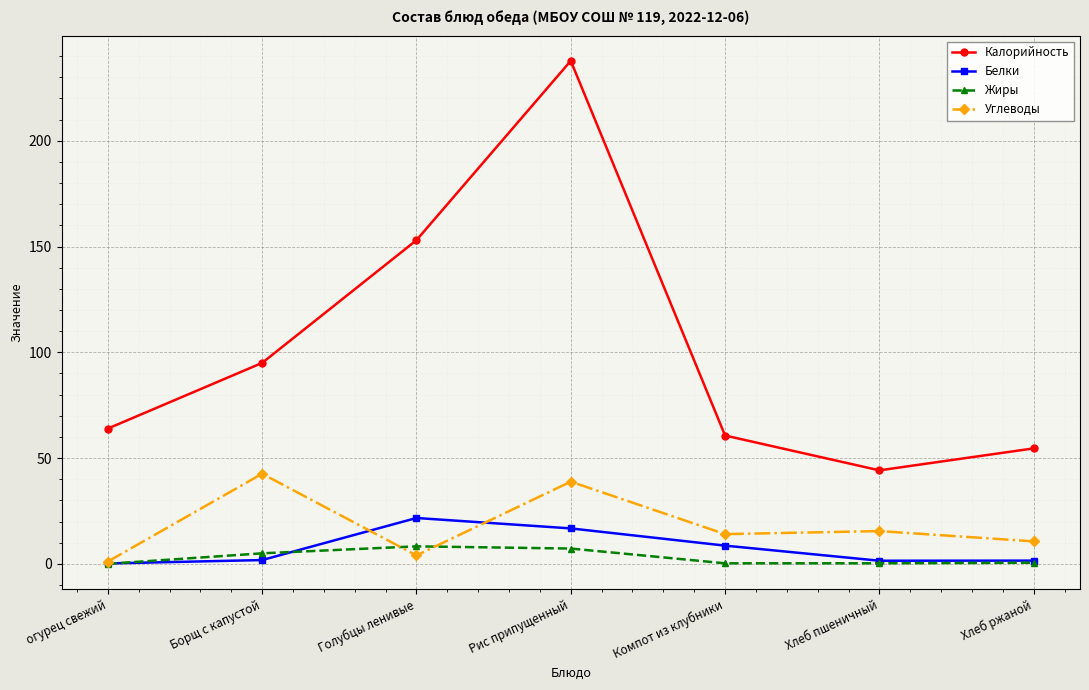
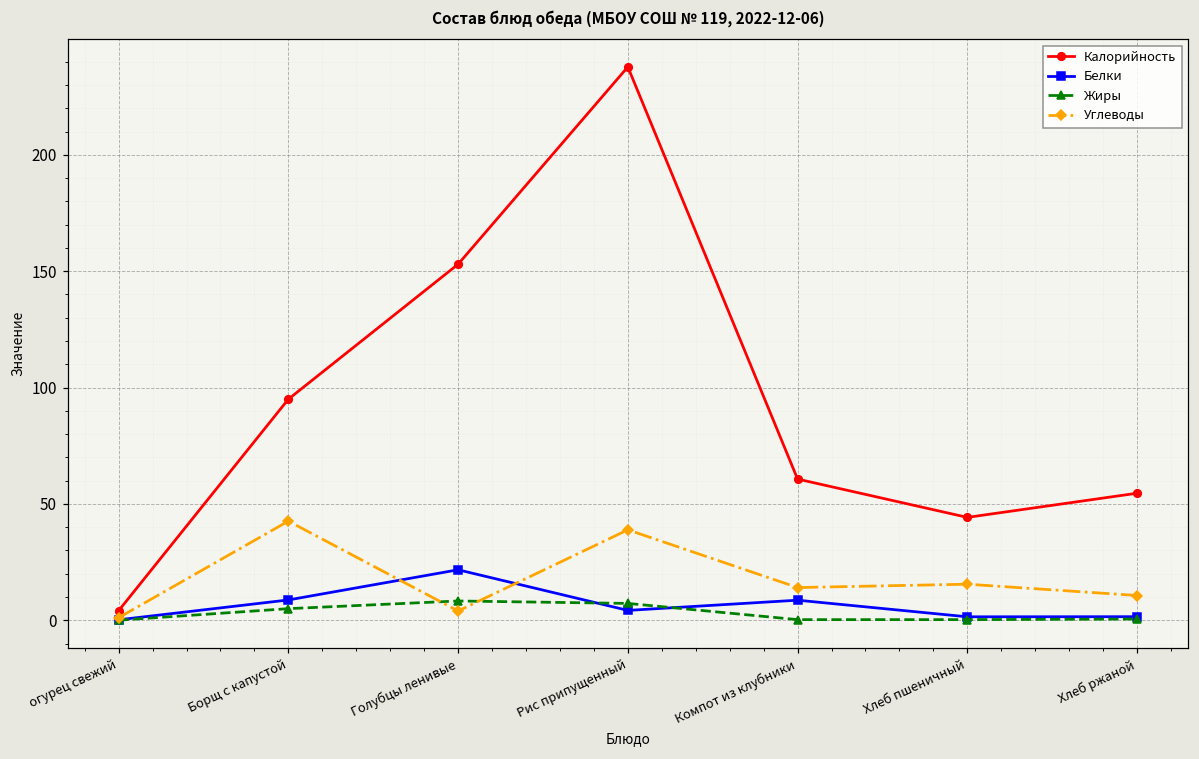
  {
    "Калорийность": {
-     "огурец свежий": 64,
+     "огурец свежий": 4,
      "Борщ с капустой": 95,
      "Голубцы ленивые": 153,
      "Рис припущенный": 238,
      "Компот из клубники": 61,
      "Хлеб пшеничный": 44,
      "Хлеб ржаной": 55
    },
    "Белки": {
-     "Борщ с капустой": 2,
+     "Борщ с капустой": 9,
      "Голубцы ленивые": 22,
-     "Рис припущенный": 17,
+     "Рис припущенный": 4,
      "Компот из клубники": 9,
      "Хлеб пшеничный": 1
    },
    "Жиры": {
      "Борщ с капустой": 5,
      "Голубцы ленивые": 8,
      "Рис припущенный": 7,
      "Компот из клубники": 0,
      "Хлеб пшеничный": 0
    },
    "Углеводы": {
      "Борщ с капустой": 43,
      "Голубцы ленивые": 4,
      "Рис припущенный": 39,
      "Компот из клубники": 14,
      "Хлеб пшеничный": 16,
      "Хлеб ржаной": 11
    }
  }
